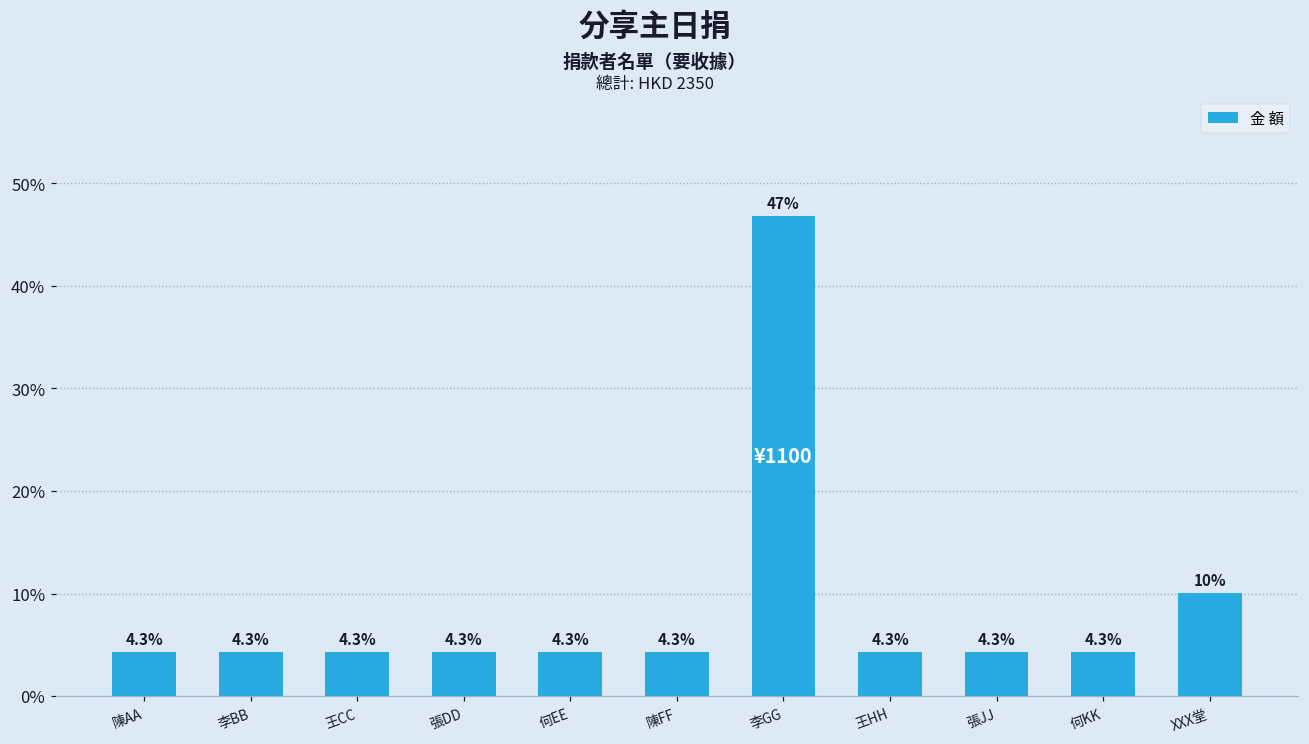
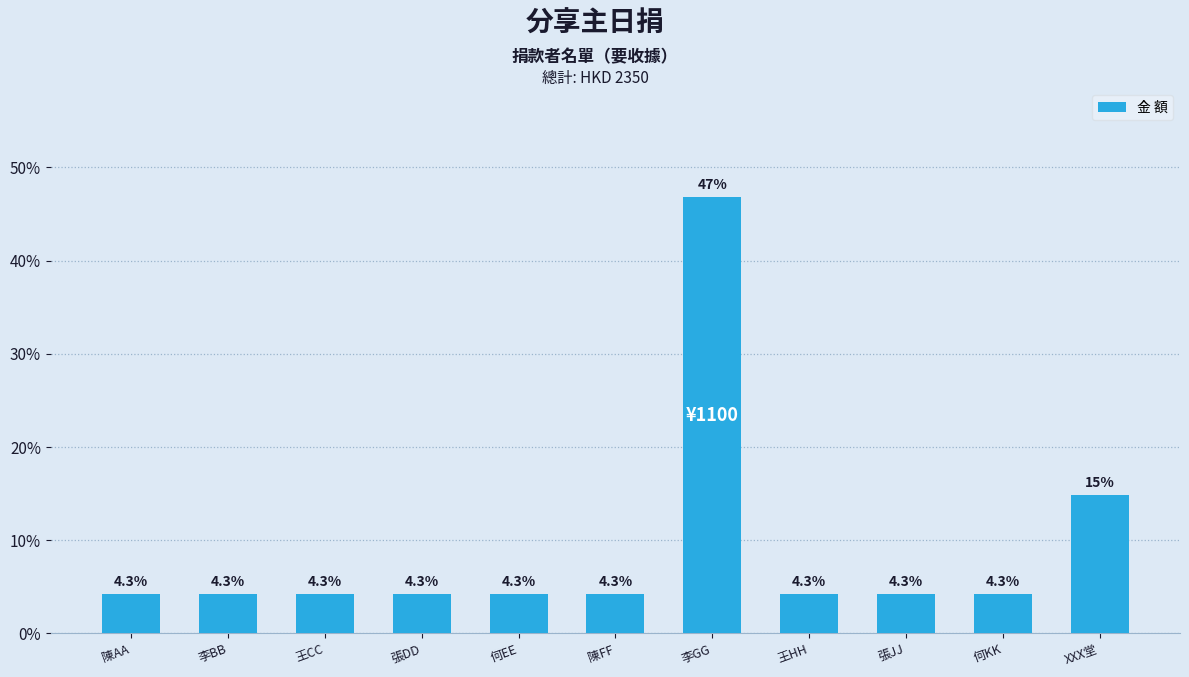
  {
    "陳AA": "4.3%",
    "李BB": "4.3%",
    "王CC": "4.3%",
    "張DD": "4.3%",
    "何EE": "4.3%",
    "陳FF": "4.3%",
    "李GG": "47%",
    "王HH": "4.3%",
    "張JJ": "4.3%",
    "何KK": "4.3%",
-   "XXX堂": "10%"
+   "XXX堂": "15%"
  }
